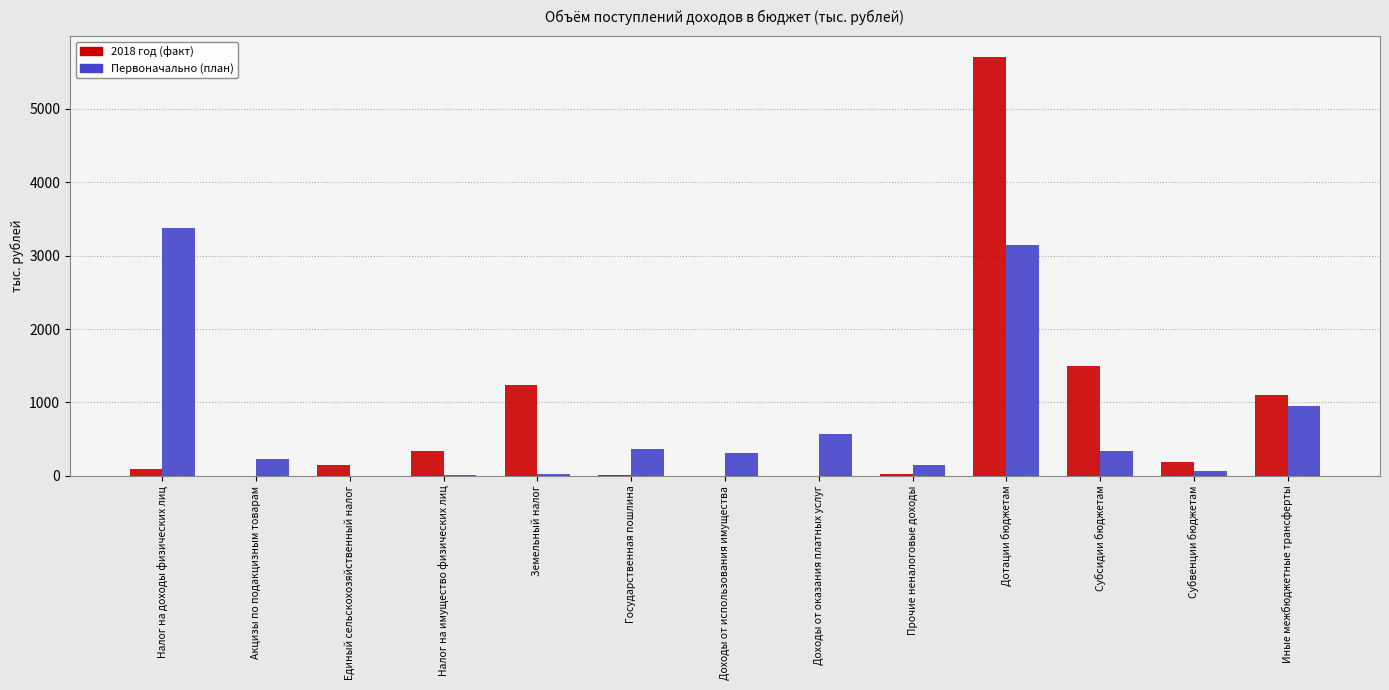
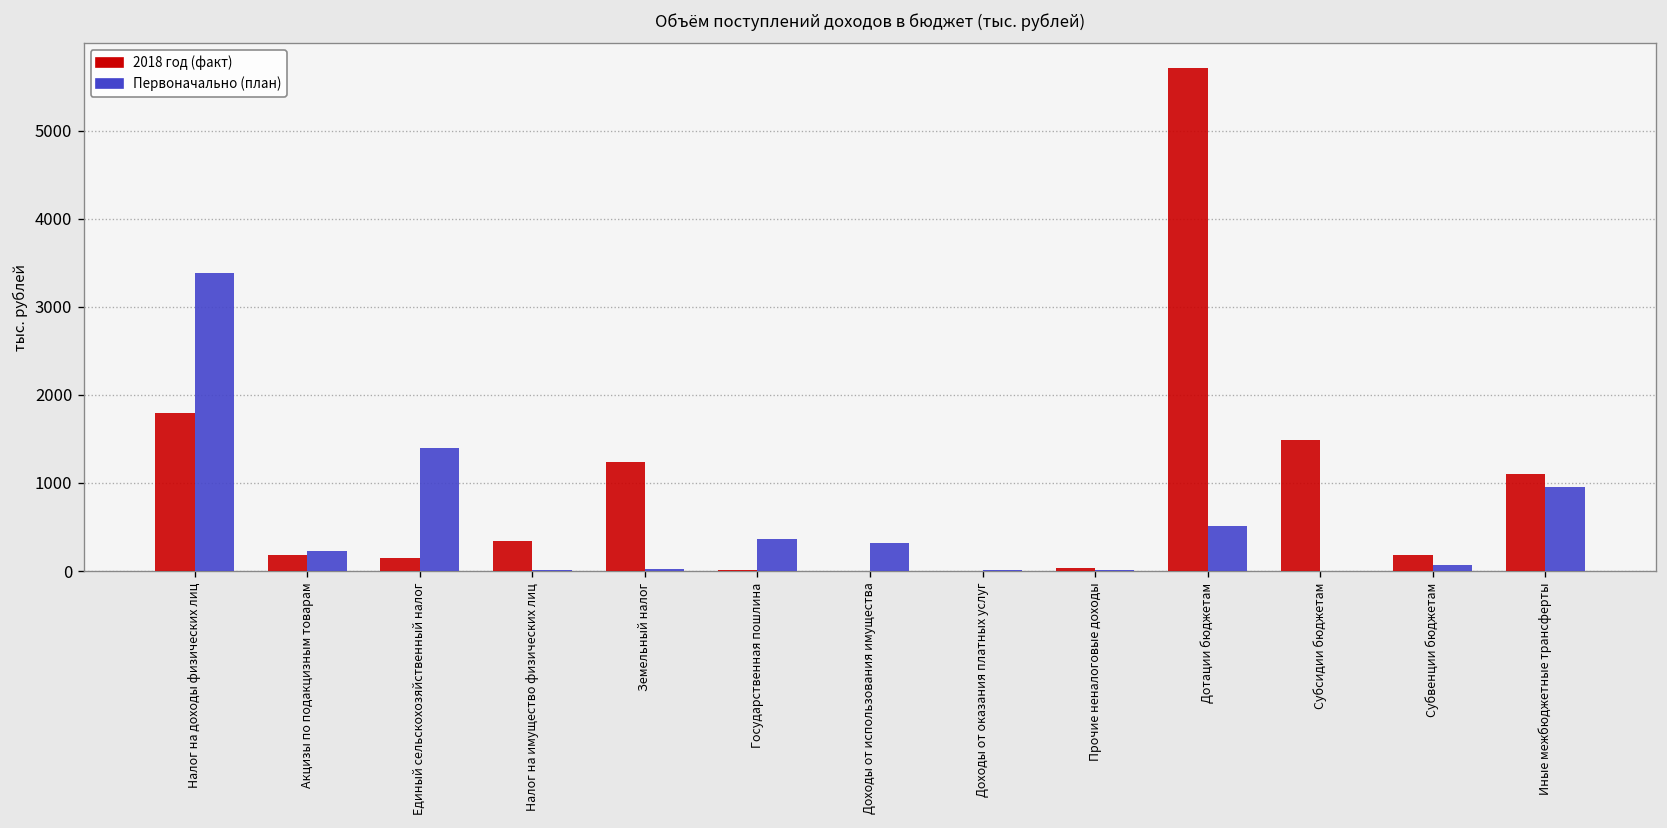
  {
    "2018 год (факт)": {
-     "Налог на доходы физических лиц": 100,
-     "Акцизы по подакцизным товарам": 0,
+     "Налог на доходы физических лиц": 1800,
+     "Акцизы по подакцизным товарам": 200,
      "Единый сельскохозяйственный налог": 100,
      "Налог на имущество физических лиц": 300,
      "Земельный налог": 1200,
      "Доходы от использования имущества": 0,
      "Дотации бюджетам": 5700,
      "Субсидии бюджетам": 1500,
      "Субвенции бюджетам": 200,
      "Иные межбюджетные трансферты": 1100
    },
    "Первоначально (план)": {
      "Налог на доходы физических лиц": 3400,
      "Акцизы по подакцизным товарам": 200,
-     "Единый сельскохозяйственный налог": 0,
+     "Единый сельскохозяйственный налог": 1400,
      "Государственная пошлина": 400,
      "Доходы от использования имущества": 300,
-     "Доходы от оказания платных услуг": 600,
-     "Прочие неналоговые доходы": 200,
-     "Дотации бюджетам": 3100,
-     "Субсидии бюджетам": 300,
+     "Доходы от оказания платных услуг": 0,
+     "Прочие неналоговые доходы": 0,
+     "Дотации бюджетам": 500,
+     "Субсидии бюджетам": 0,
      "Субвенции бюджетам": 100,
      "Иные межбюджетные трансферты": 1000
    }
  }
